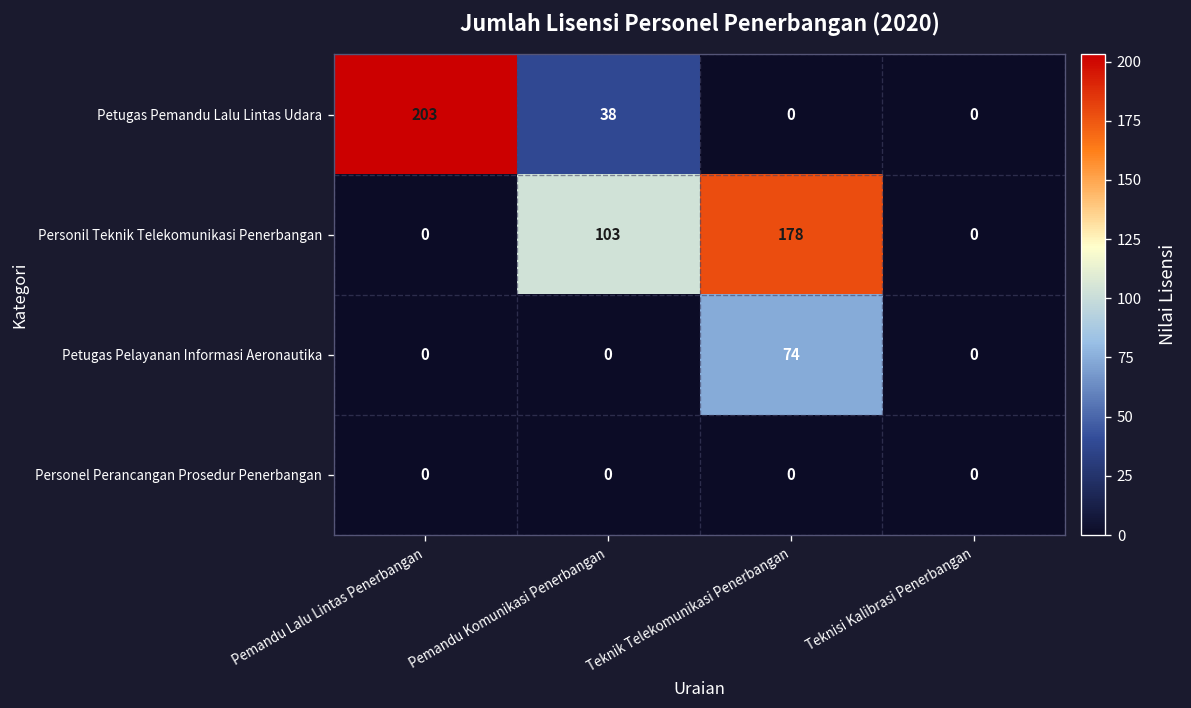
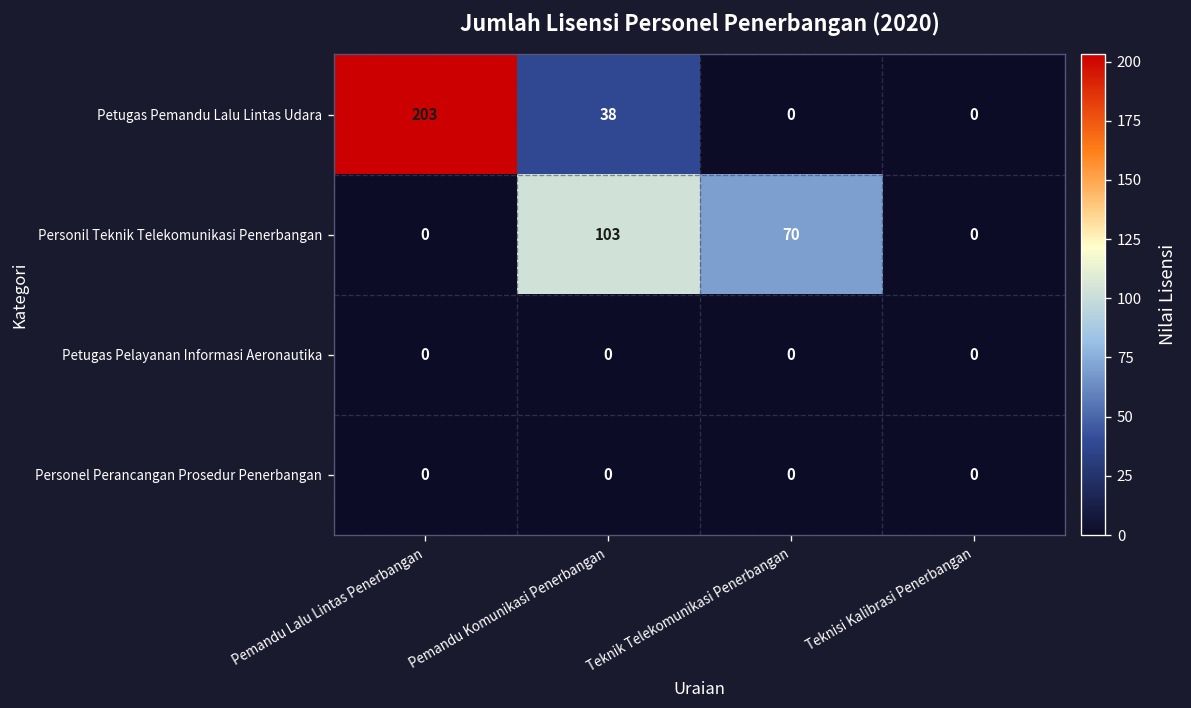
  {
    "Petugas Pemandu Lalu Lintas Udara": {
      "Pemandu Lalu Lintas Penerbangan": 203,
      "Pemandu Komunikasi Penerbangan": 38,
      "Teknik Telekomunikasi Penerbangan": 0,
      "Teknisi Kalibrasi Penerbangan": 0
    },
    "Personil Teknik Telekomunikasi Penerbangan": {
      "Pemandu Lalu Lintas Penerbangan": 0,
      "Pemandu Komunikasi Penerbangan": 103,
-     "Teknik Telekomunikasi Penerbangan": 178,
+     "Teknik Telekomunikasi Penerbangan": 70,
      "Teknisi Kalibrasi Penerbangan": 0
    },
    "Petugas Pelayanan Informasi Aeronautika": {
      "Pemandu Lalu Lintas Penerbangan": 0,
      "Pemandu Komunikasi Penerbangan": 0,
-     "Teknik Telekomunikasi Penerbangan": 74,
+     "Teknik Telekomunikasi Penerbangan": 0,
      "Teknisi Kalibrasi Penerbangan": 0
    },
    "Personel Perancangan Prosedur Penerbangan": {
      "Pemandu Lalu Lintas Penerbangan": 0,
      "Pemandu Komunikasi Penerbangan": 0,
      "Teknik Telekomunikasi Penerbangan": 0,
      "Teknisi Kalibrasi Penerbangan": 0
    }
  }
